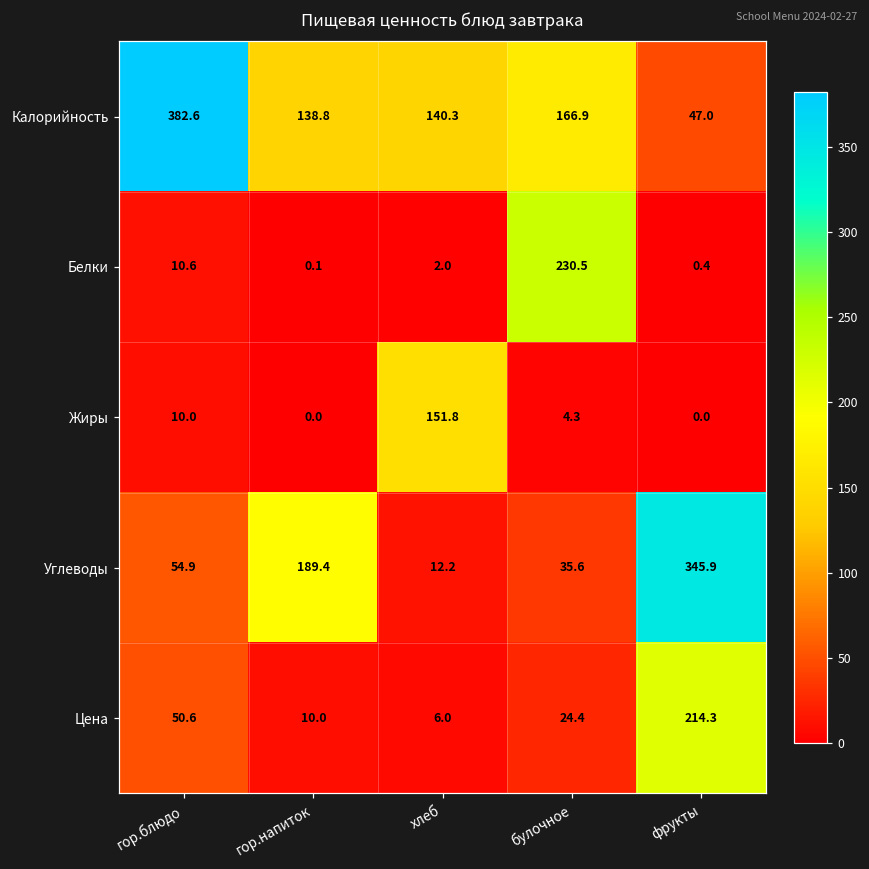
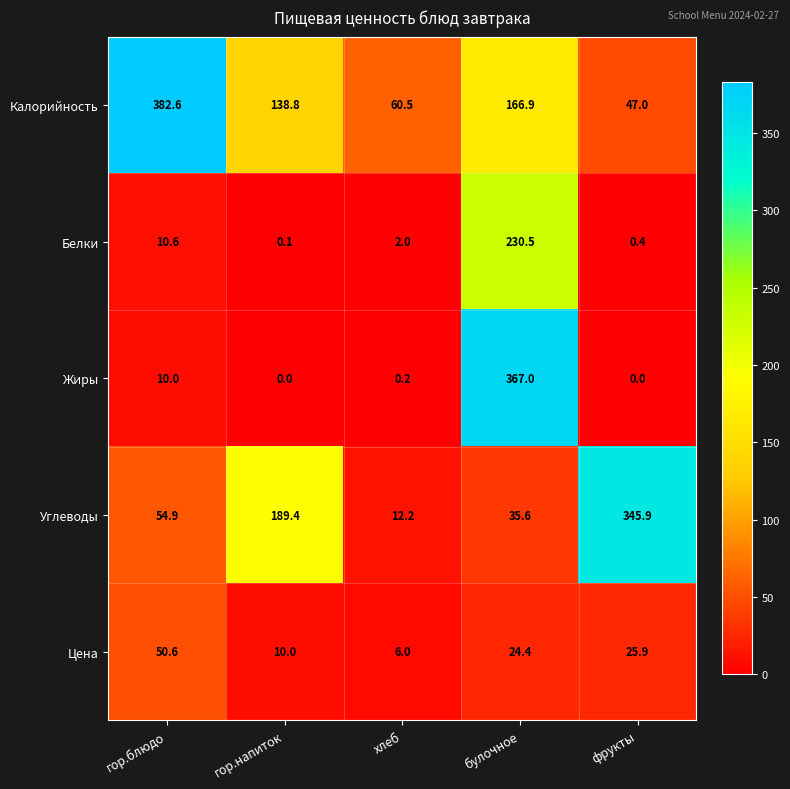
  {
    "Калорийность": {
      "гор.блюдо": 382.6,
      "гор.напиток": 138.8,
-     "хлеб": 140.3,
+     "хлеб": 60.5,
      "булочное": 166.9,
      "фрукты": 47.0
    },
    "Белки": {
      "гор.блюдо": 10.6,
      "гор.напиток": 0.1,
      "хлеб": 2.0,
      "булочное": 230.5,
      "фрукты": 0.4
    },
    "Жиры": {
      "гор.блюдо": 10.0,
      "гор.напиток": 0.0,
-     "хлеб": 151.8,
-     "булочное": 4.3,
+     "хлеб": 0.2,
+     "булочное": 367.0,
      "фрукты": 0.0
    },
    "Углеводы": {
      "гор.блюдо": 54.9,
      "гор.напиток": 189.4,
      "хлеб": 12.2,
      "булочное": 35.6,
      "фрукты": 345.9
    },
    "Цена": {
      "гор.блюдо": 50.6,
      "гор.напиток": 10.0,
      "хлеб": 6.0,
      "булочное": 24.4,
-     "фрукты": 214.3
+     "фрукты": 25.9
    }
  }
